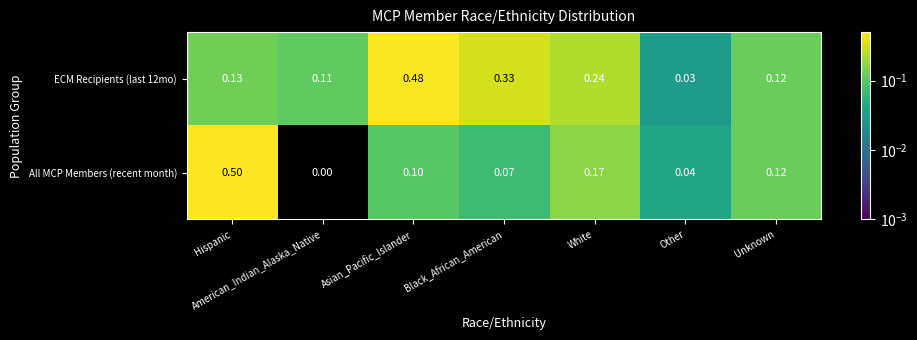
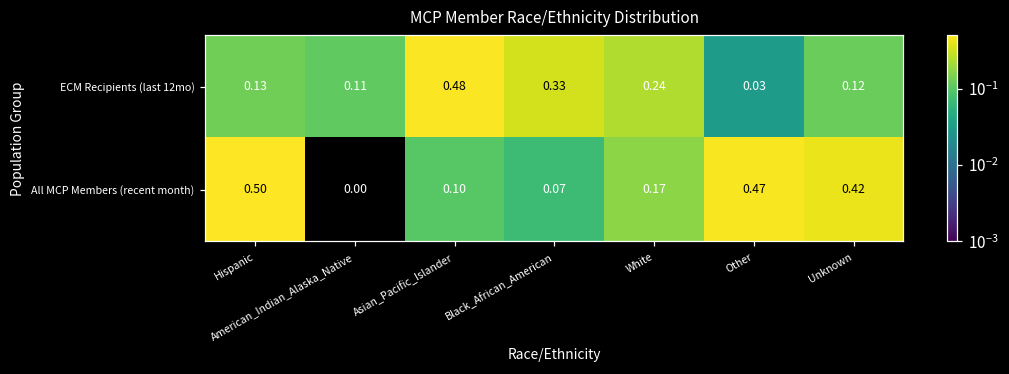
  {
    "ECM Recipients (last 12mo)": {
      "Hispanic": 0.13,
      "American_Indian_Alaska_Native": 0.11,
      "Asian_Pacific_Islander": 0.48,
      "Black_African_American": 0.33,
      "White": 0.24,
      "Other": 0.03,
      "Unknown": 0.12
    },
    "All MCP Members (recent month)": {
      "Hispanic": 0.50,
      "American_Indian_Alaska_Native": 0.00,
      "Asian_Pacific_Islander": 0.10,
      "Black_African_American": 0.07,
      "White": 0.17,
-     "Other": 0.04,
-     "Unknown": 0.12
+     "Other": 0.47,
+     "Unknown": 0.42
    }
  }
